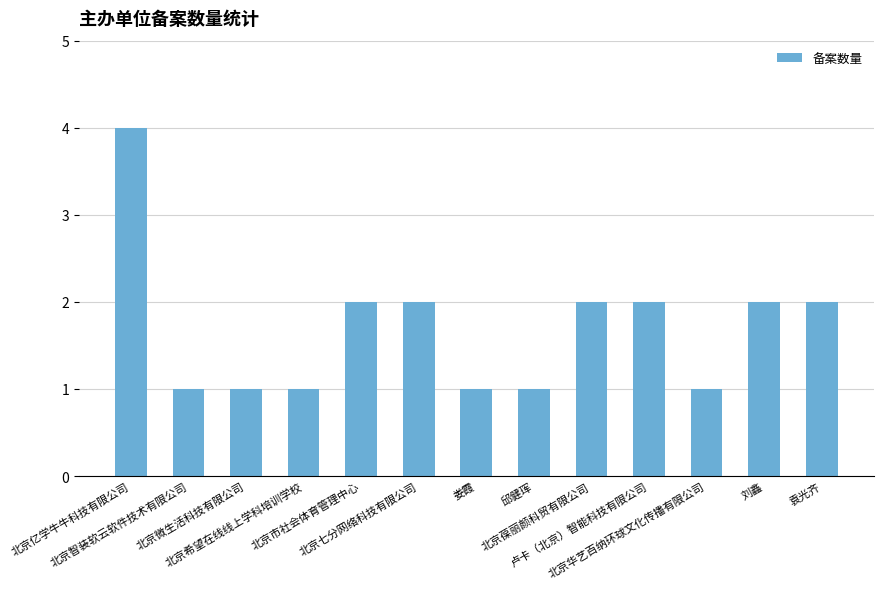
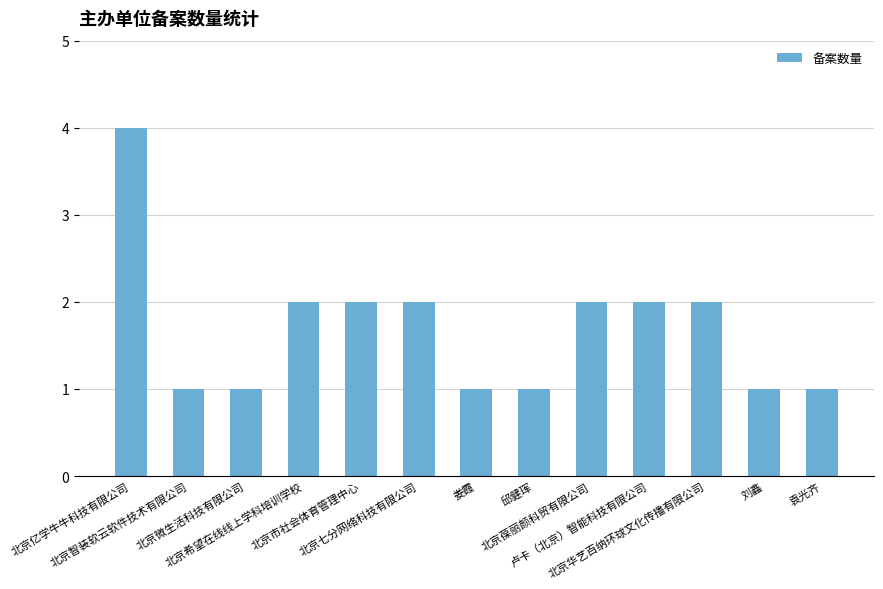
  {
    "北京亿学牛牛科技有限公司": 4,
    "北京智装软云软件技术有限公司": 1,
    "北京微生活科技有限公司": 1,
-   "北京希望在线线上学科培训学校": 1,
+   "北京希望在线线上学科培训学校": 2,
    "北京市社会体育管理中心": 2,
    "北京七分网络科技有限公司": 2,
    "娄霞": 1,
    "邱健珲": 1,
    "北京葆丽颜科贸有限公司": 2,
    "卢卡（北京）智能科技有限公司": 2,
-   "北京华艺百纳环球文化传播有限公司": 1,
-   "刘鑫": 2,
-   "袁光齐": 2
+   "北京华艺百纳环球文化传播有限公司": 2,
+   "刘鑫": 1,
+   "袁光齐": 1
  }
